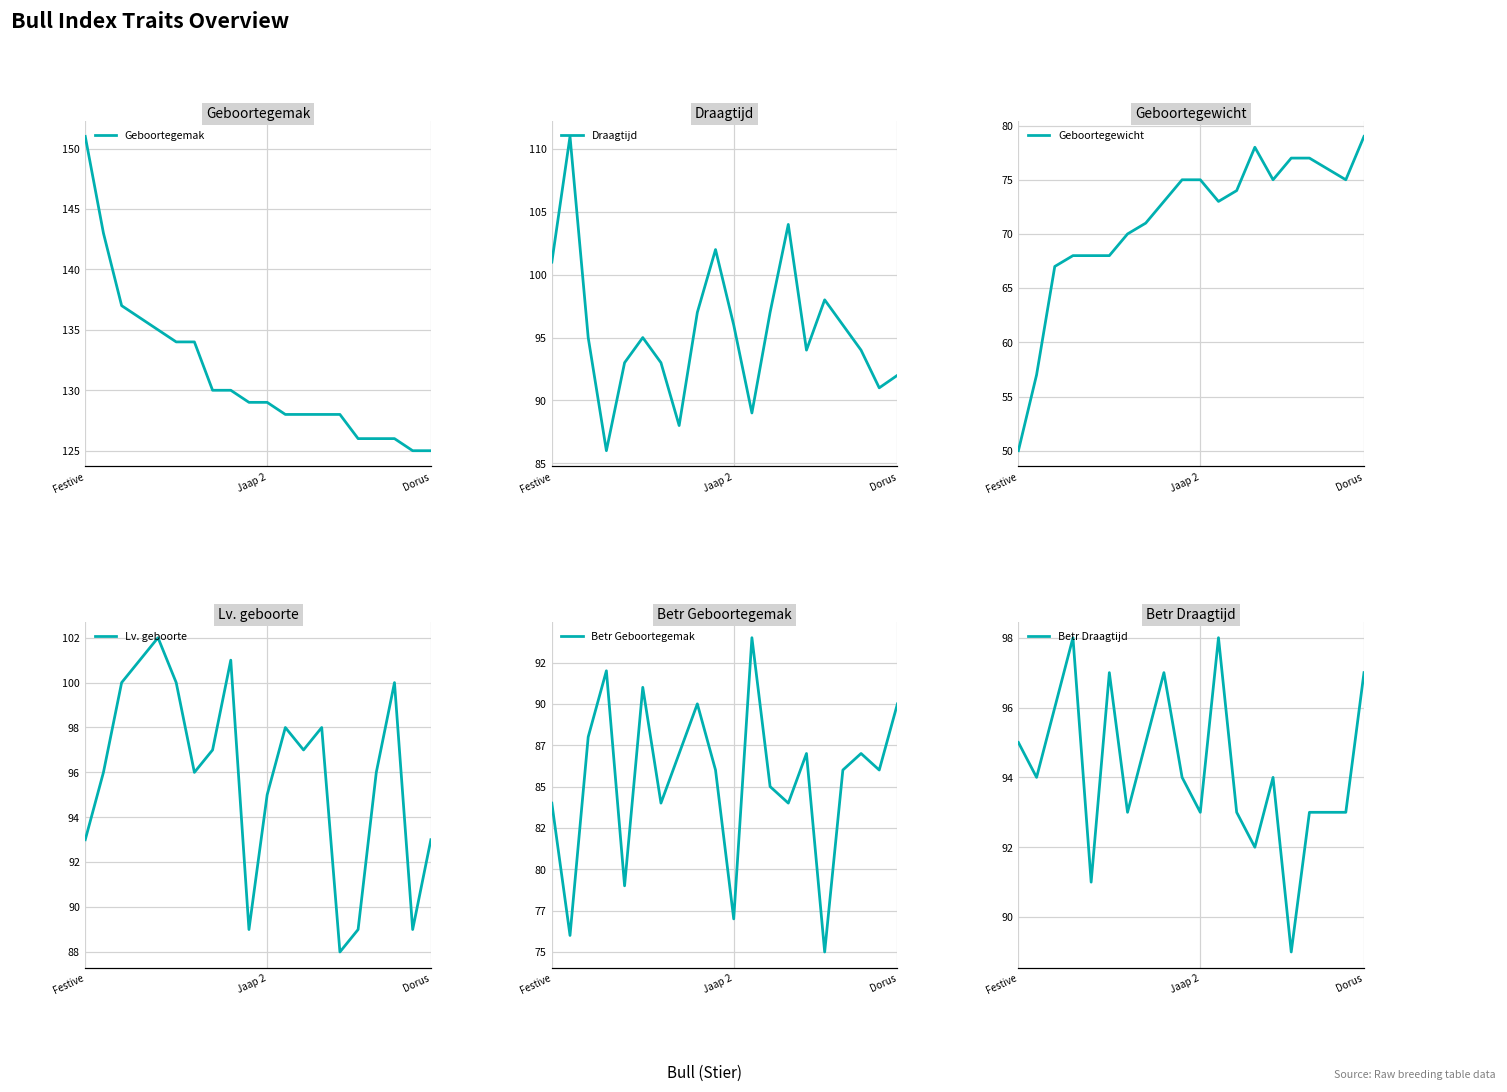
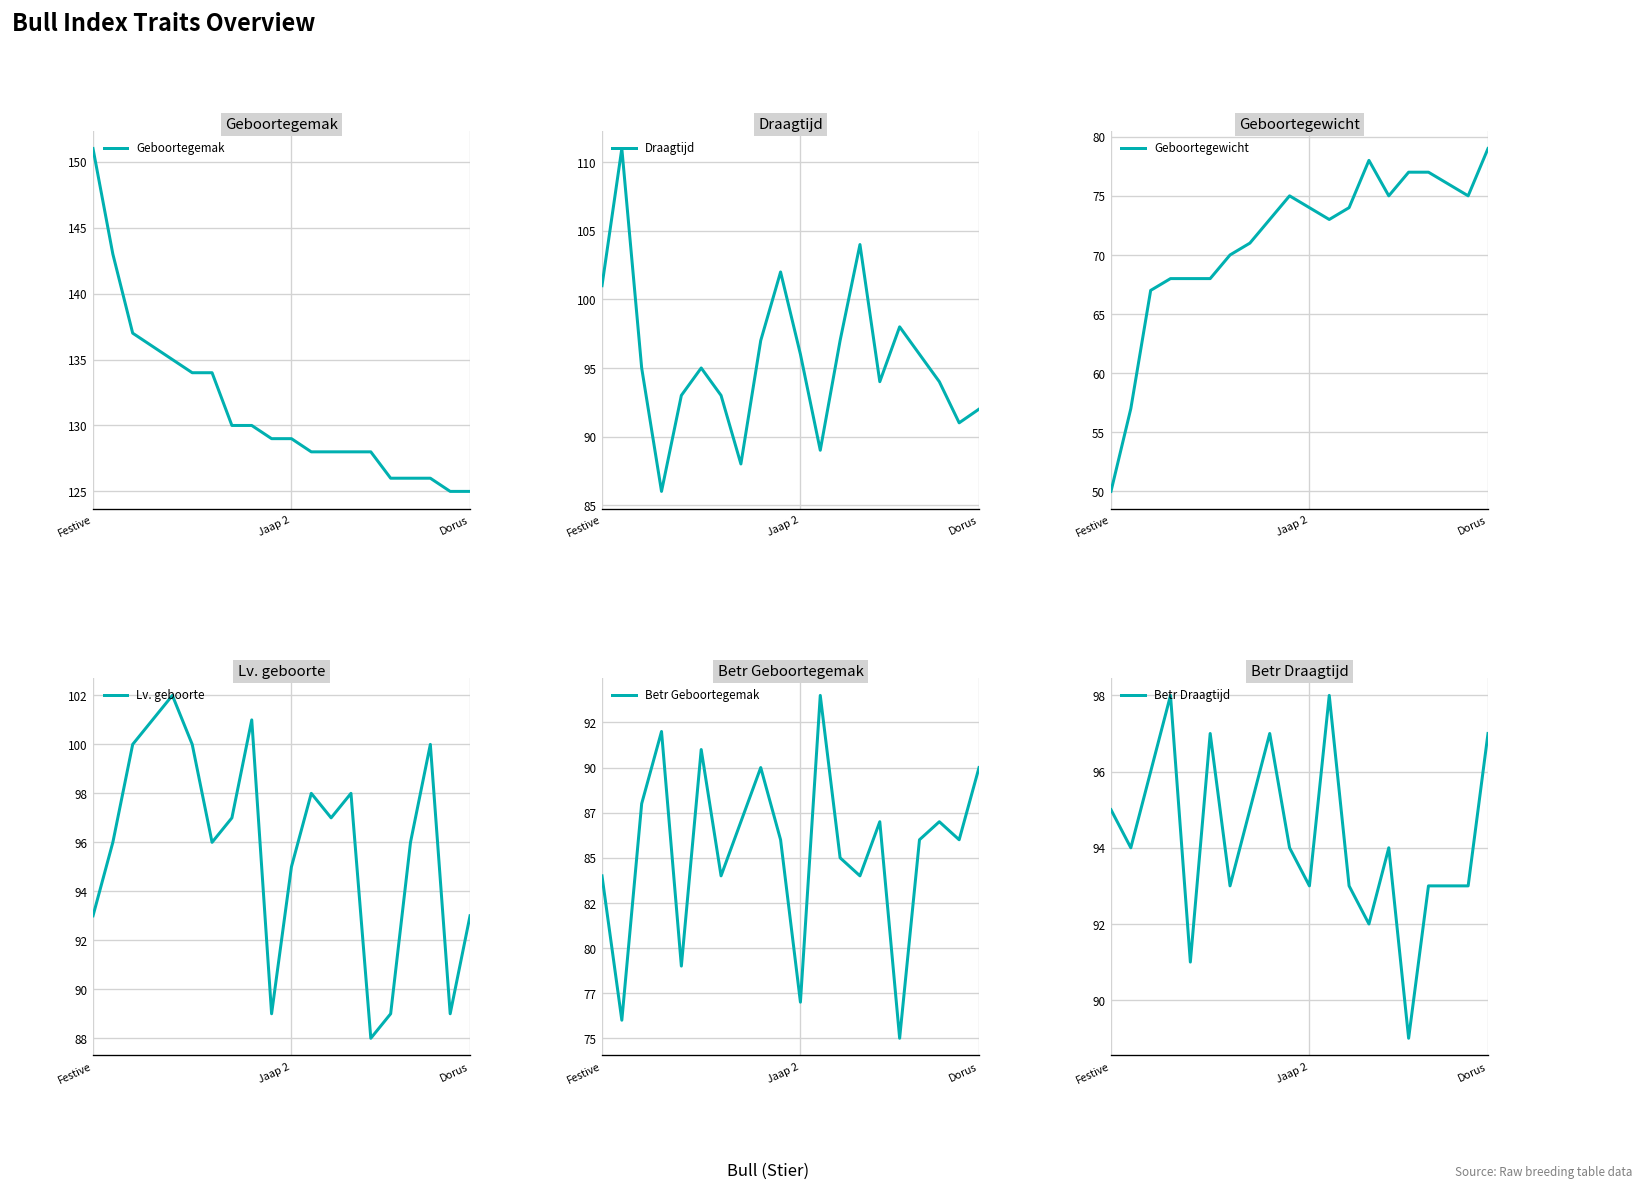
  {
    "Geboortegemak": {
      "Festive": 151.0,
      "Jaap 2": 129.0,
      "Dorus": 125.0
    },
    "Draagtijd": {
      "Festive": 101.0,
      "Jaap 2": 96.0,
      "Dorus": 92.0
    },
    "Geboortegewicht": {
      "Festive": 50,
-     "Jaap 2": 75,
+     "Jaap 2": 74,
      "Dorus": 79
    },
    "Lv. geboorte": {
      "Festive": 93.0,
      "Jaap 2": 95.0,
      "Dorus": 93.0
    },
    "Betr Draagtijd": {
      "Festive": 95.0,
      "Jaap 2": 93.0,
      "Dorus": 97.0
    }
  }
